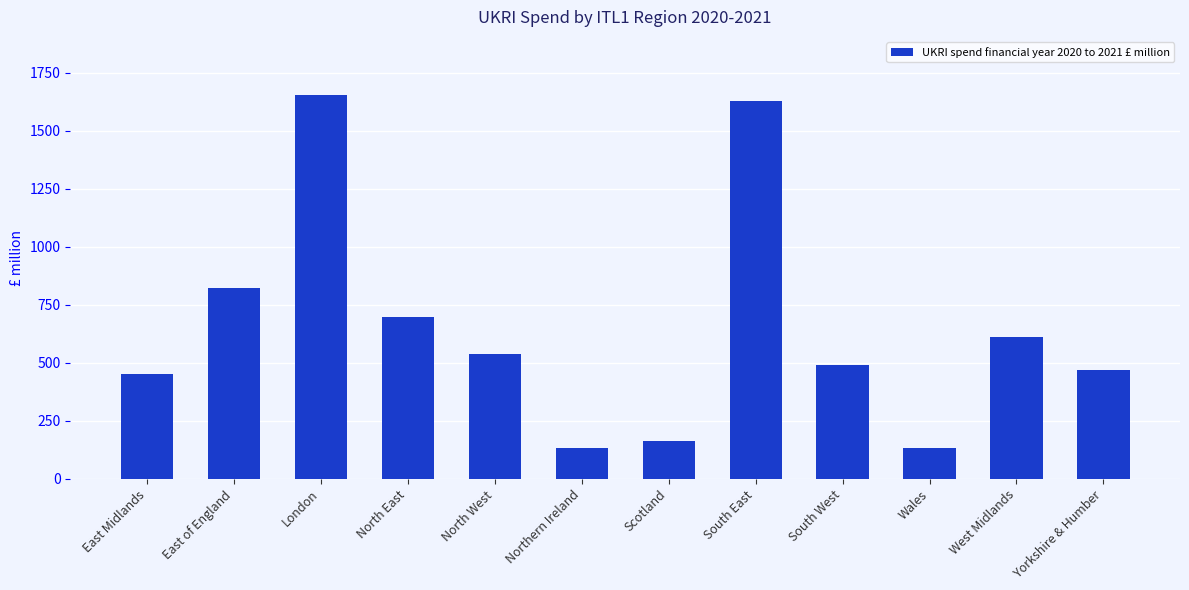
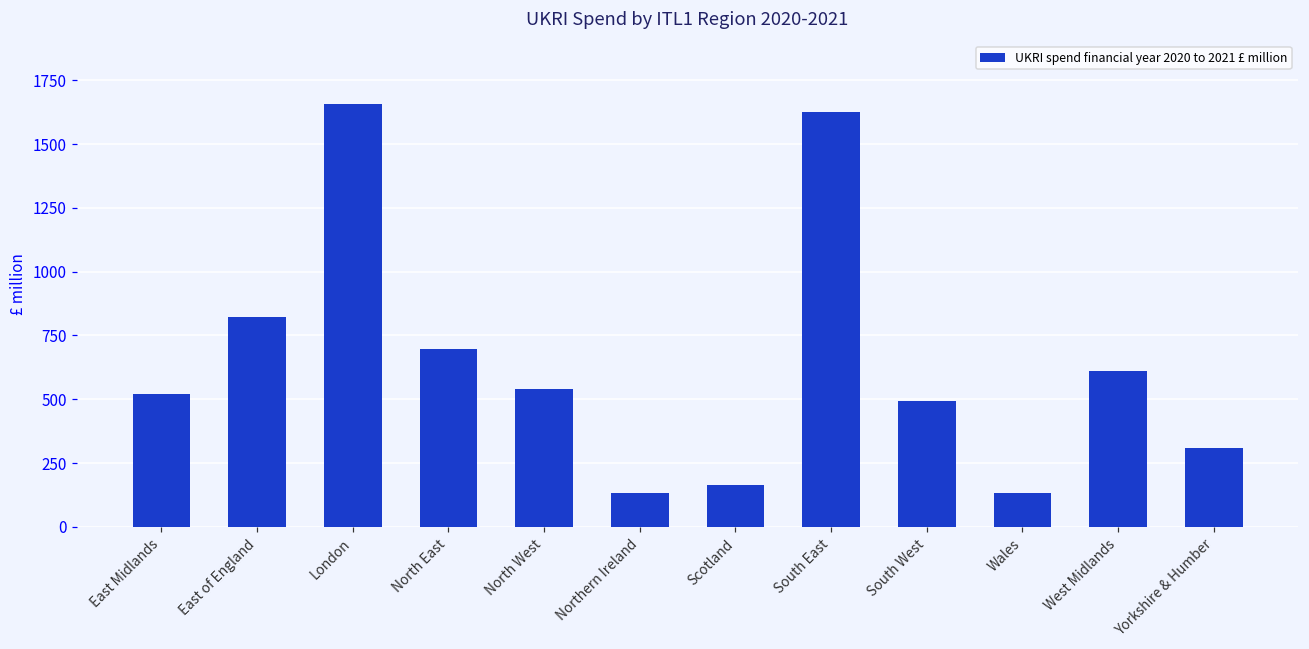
  {
-   "East Midlands": 450,
+   "East Midlands": 520,
    "East of England": 820,
    "London": 1660,
    "North East": 700,
    "North West": 540,
    "Northern Ireland": 130,
    "Scotland": 160,
    "South East": 1630,
    "South West": 490,
    "Wales": 130,
    "West Midlands": 610,
-   "Yorkshire & Humber": 470
+   "Yorkshire & Humber": 310
  }
